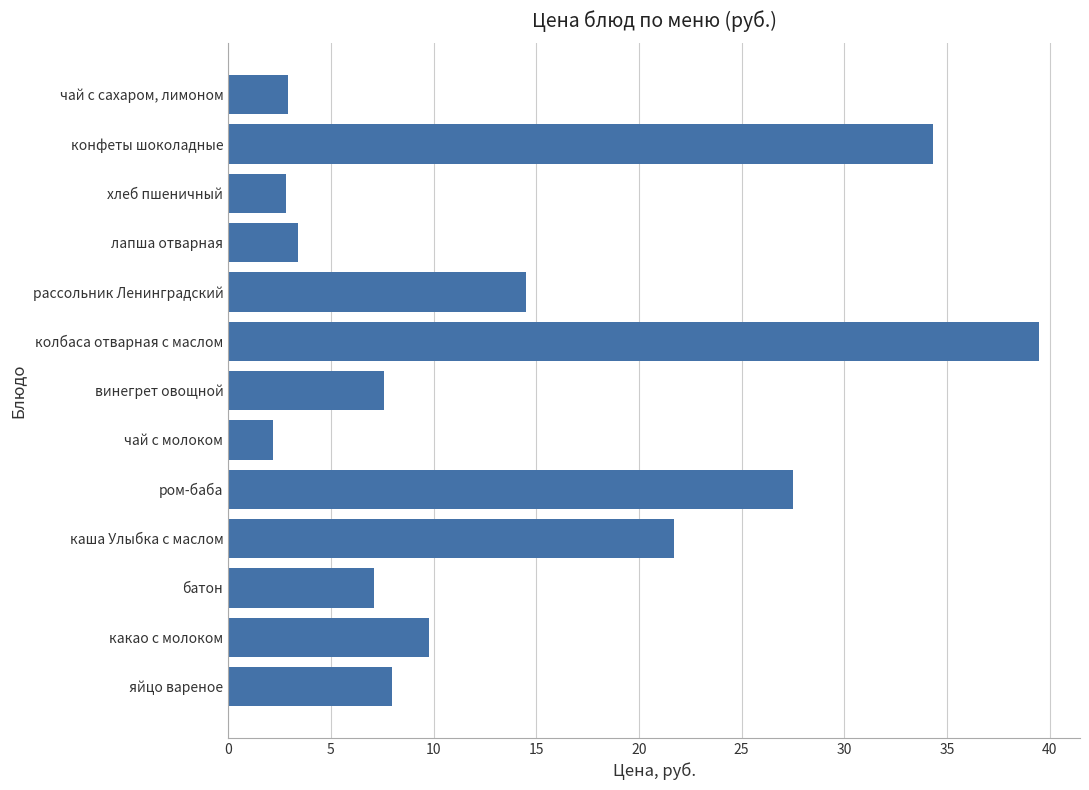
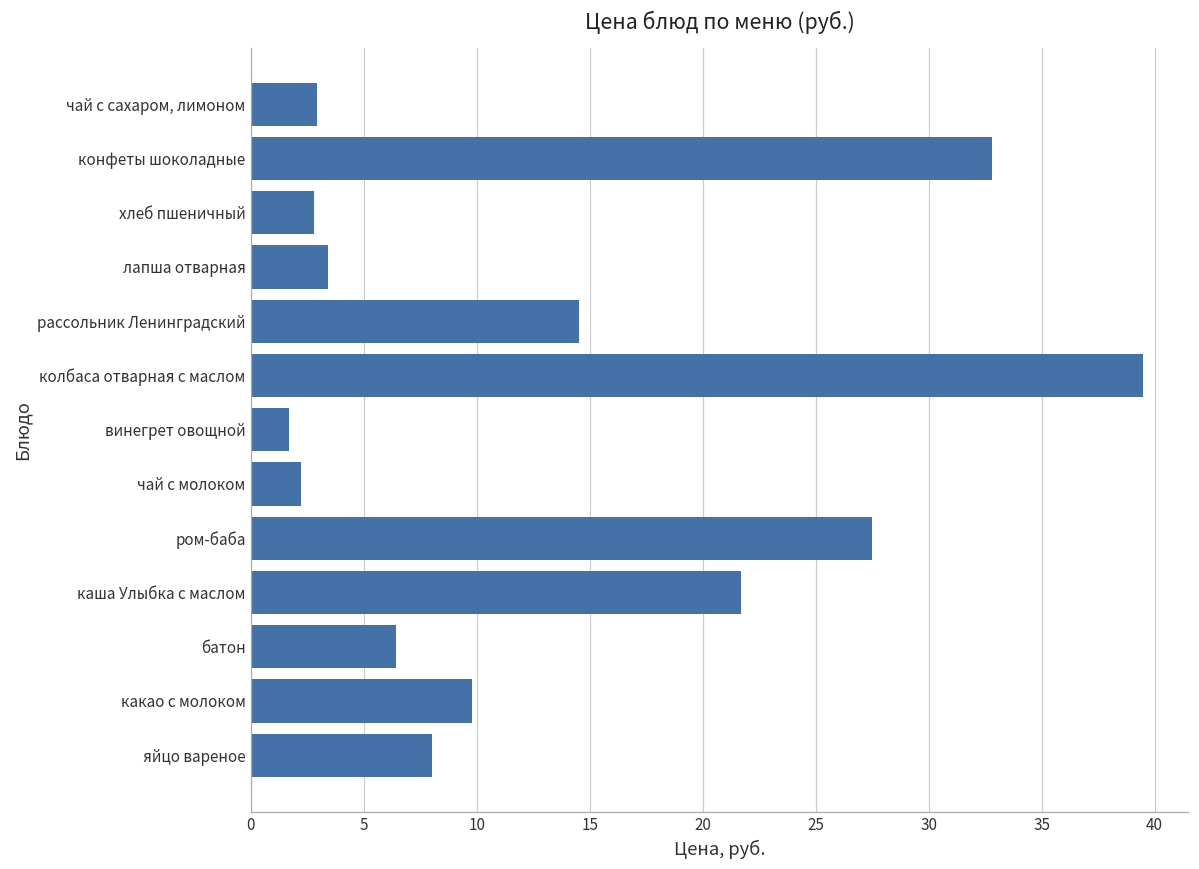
  {
    "чай с сахаром, лимоном": 2.9,
-   "конфеты шоколадные": 34.3,
+   "конфеты шоколадные": 32.8,
    "хлеб пшеничный": 2.8,
    "лапша отварная": 3.4,
    "рассольник Ленинградский": 14.5,
    "колбаса отварная с маслом": 39.5,
-   "винегрет овощной": 7.6,
+   "винегрет овощной": 1.7,
    "чай с молоком": 2.2,
    "ром-баба": 27.5,
    "каша Улыбка с маслом": 21.7,
-   "батон": 7.1,
+   "батон": 6.4,
    "какао с молоком": 9.8,
    "яйцо вареное": 8.0
  }
